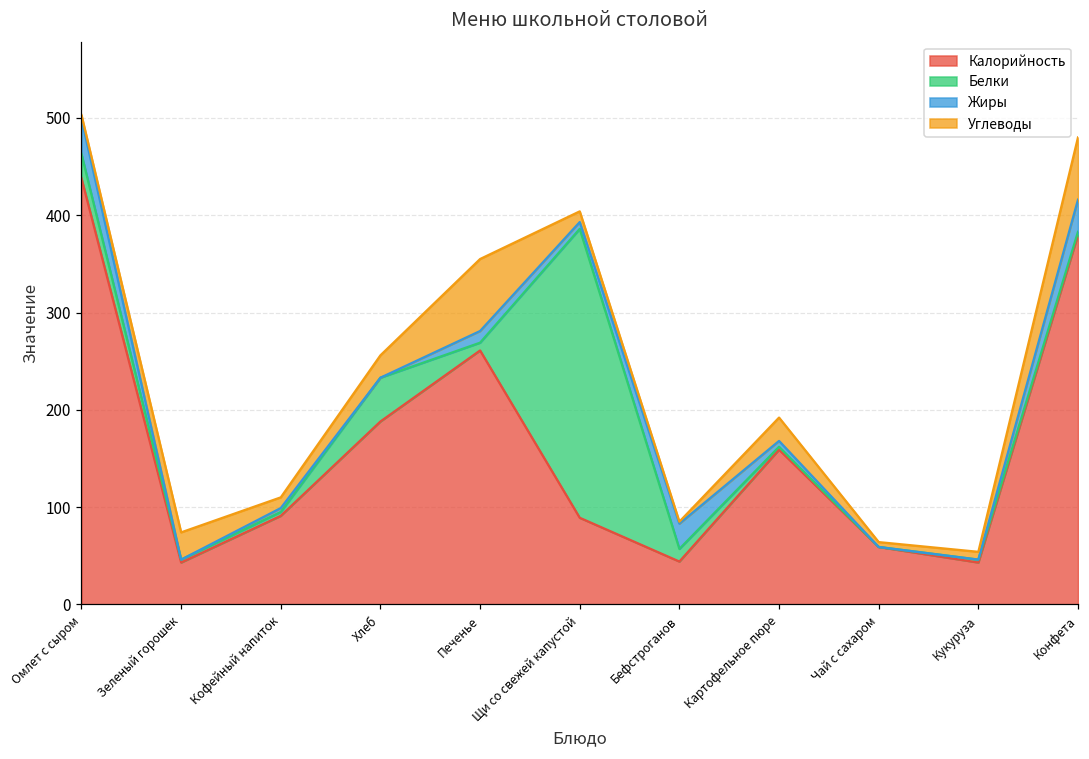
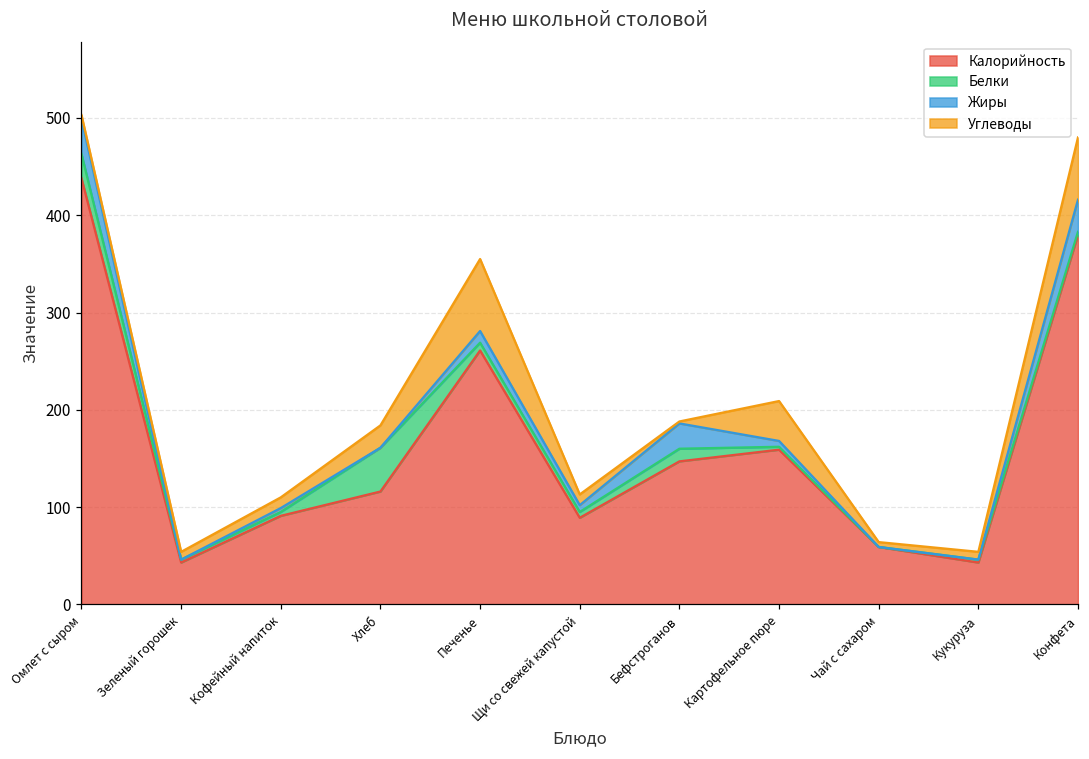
  {
    "Калорийность": {
      "Омлет с сыром": 440,
      "Зеленый горошек": 40,
      "Кофейный напиток": 90,
-     "Хлеб": 190,
+     "Хлеб": 120,
      "Печенье": 260,
      "Щи со свежей капустой": 90,
-     "Бефстроганов": 40,
+     "Бефстроганов": 150,
      "Картофельное пюре": 160,
      "Кукуруза": 40,
      "Конфета": 380
    },
    "Белки": {
      "Омлет с сыром": 30,
      "Кофейный напиток": 0,
      "Печенье": 10,
-     "Щи со свежей капустой": 300,
+     "Щи со свежей капустой": 10,
      "Бефстроганов": 10,
      "Картофельное пюре": 0,
      "Конфета": 0
    },
    "Жиры": {
      "Омлет с сыром": 40,
      "Кофейный напиток": 0,
      "Печенье": 10,
      "Щи со свежей капустой": 10,
      "Картофельное пюре": 10,
      "Конфета": 30
    },
    "Углеводы": {
      "Омлет с сыром": 0,
-     "Зеленый горошек": 30,
+     "Зеленый горошек": 10,
      "Кофейный напиток": 10,
      "Хлеб": 20,
      "Печенье": 70,
      "Щи со свежей капустой": 10,
-     "Картофельное пюре": 20,
+     "Картофельное пюре": 40,
      "Чай с сахаром": 10,
      "Кукуруза": 10,
      "Конфета": 60
    }
  }
